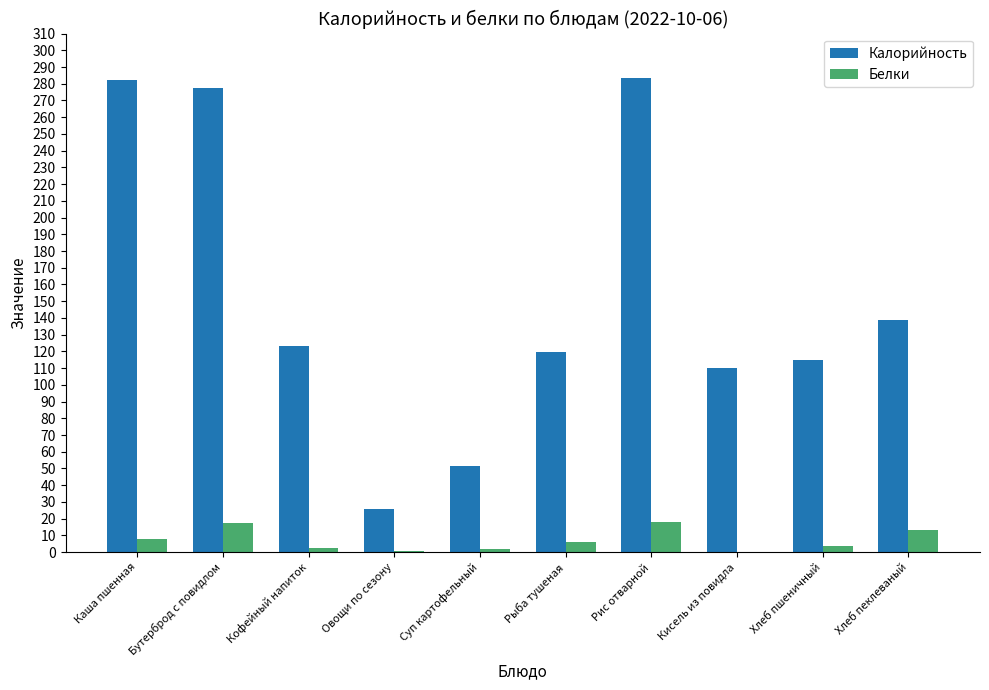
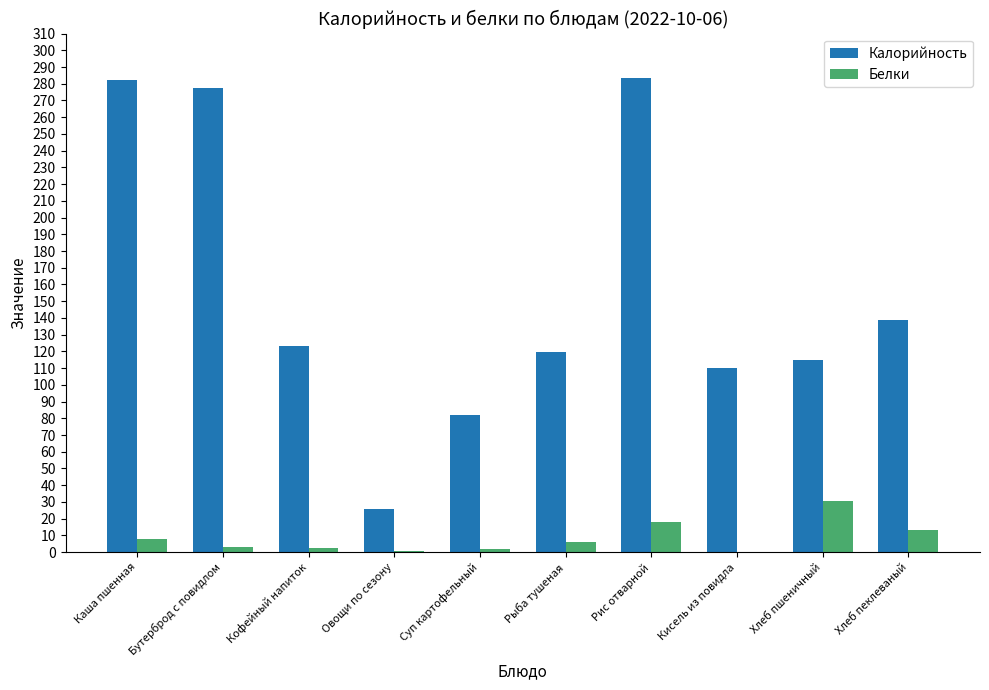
  {
    "Калорийность": {
      "Каша пшенная": 283,
      "Бутерброд с повидлом": 277,
      "Кофейный напиток": 124,
      "Овощи по сезону": 26,
-     "Суп картофельный": 52,
+     "Суп картофельный": 82,
      "Рыба тушеная": 120,
      "Рис отварной": 283,
      "Кисель из повидла": 110,
      "Хлеб пшеничный": 115,
      "Хлеб пеклеваный": 139
    },
    "Белки": {
      "Каша пшенная": 8,
-     "Бутерброд с повидлом": 17,
+     "Бутерброд с повидлом": 3,
      "Кофейный напиток": 2,
      "Суп картофельный": 2,
      "Рыба тушеная": 6,
      "Рис отварной": 18,
-     "Хлеб пшеничный": 4,
+     "Хлеб пшеничный": 31,
      "Хлеб пеклеваный": 13
    }
  }
